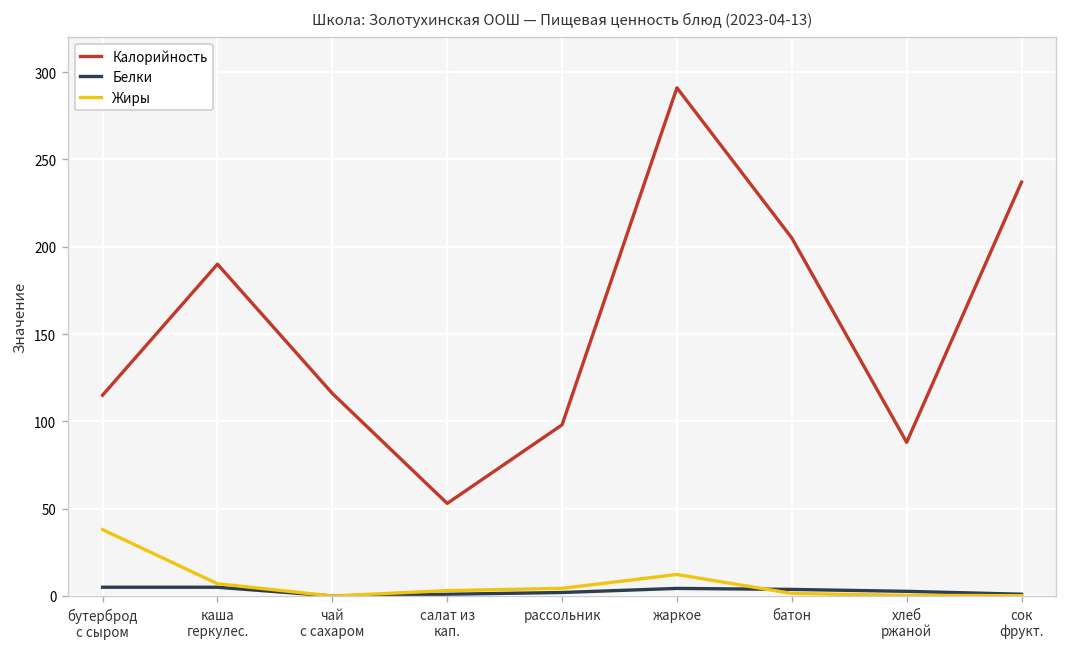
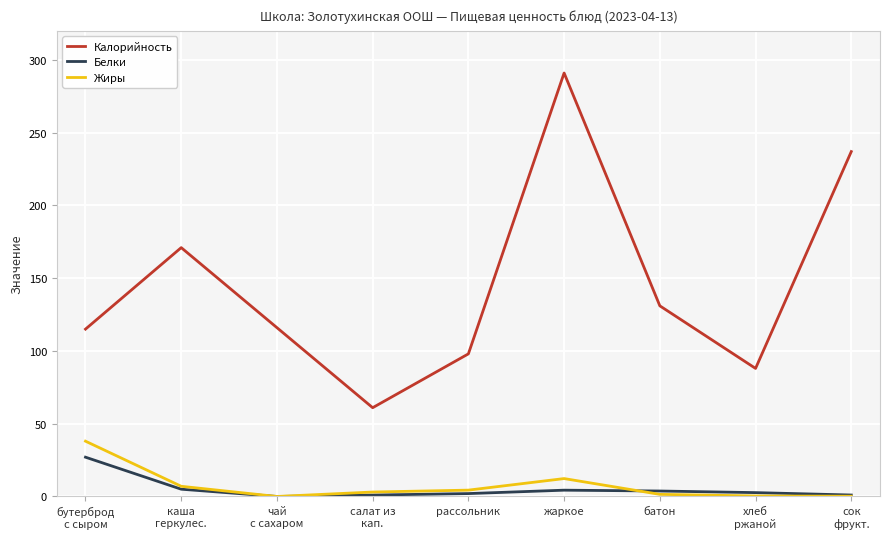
  {
    "Калорийность": {
      "бутерброд с сыром": 115,
-     "каша геркулес.": 190,
+     "каша геркулес.": 171,
      "чай с сахаром": 116,
-     "салат из кап.": 53,
+     "салат из кап.": 61,
      "рассольник": 98,
      "жаркое": 291,
-     "батон": 205,
+     "батон": 131,
      "хлеб ржаной": 88,
      "сок фрукт.": 237
    },
    "Белки": {
-     "бутерброд с сыром": 5,
+     "бутерброд с сыром": 27,
      "каша геркулес.": 5,
      "салат из кап.": 1,
      "рассольник": 2,
      "жаркое": 4,
      "батон": 4,
      "хлеб ржаной": 3
    },
    "Жиры": {
      "бутерброд с сыром": 38,
      "каша геркулес.": 7,
      "салат из кап.": 3,
      "рассольник": 4,
      "жаркое": 12,
      "батон": 1,
      "хлеб ржаной": 0
    }
  }
